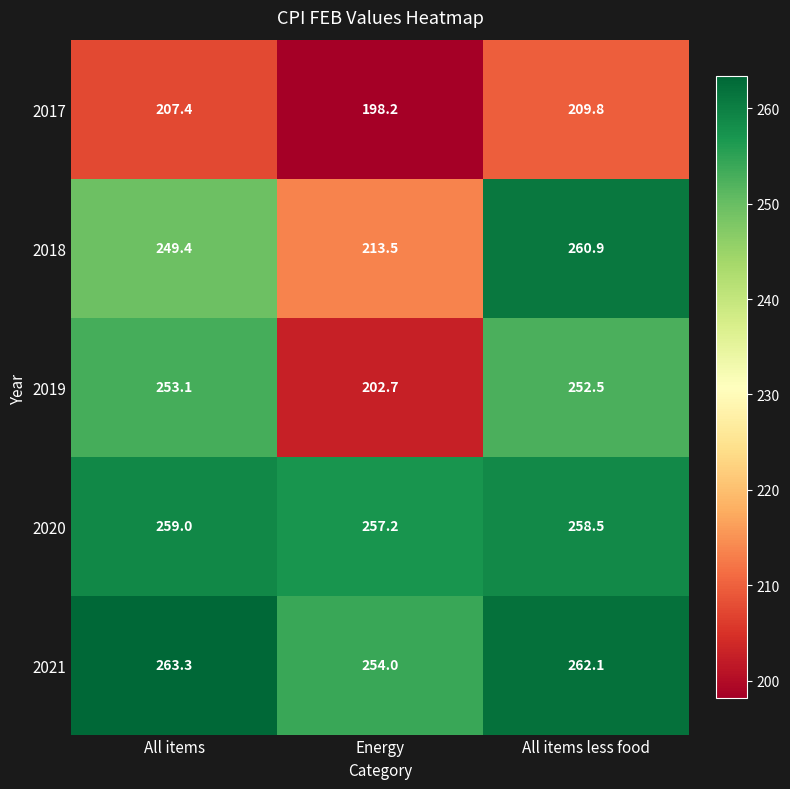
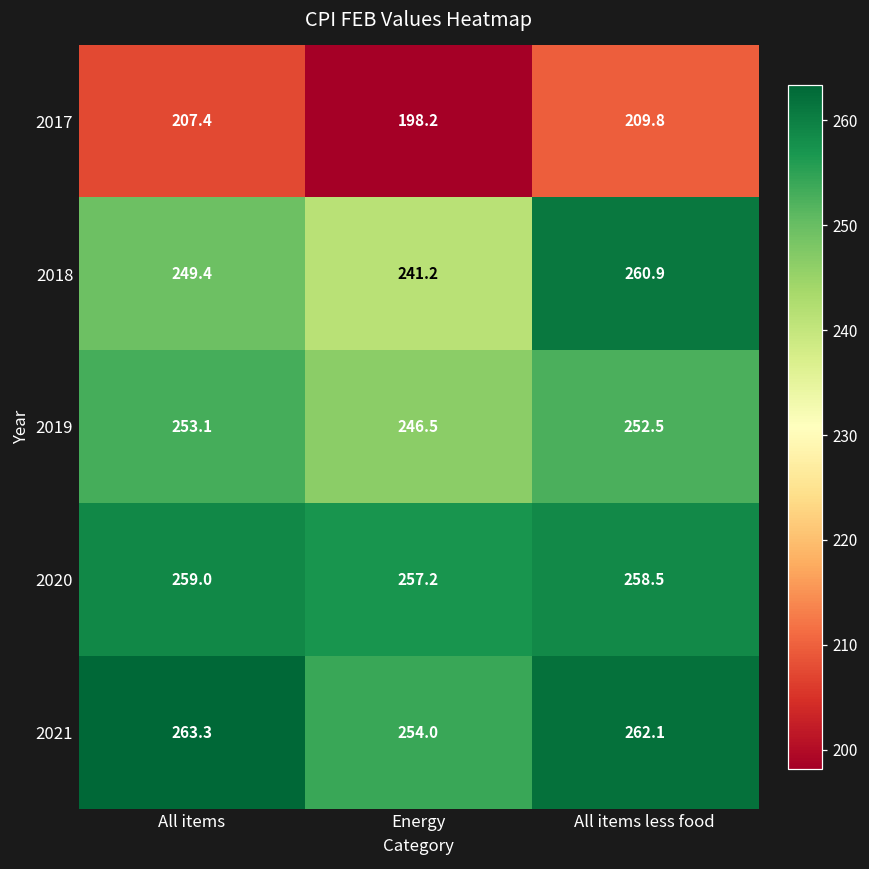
  {
    "2017": {
      "All items": 207.4,
      "Energy": 198.2,
      "All items less food": 209.8
    },
    "2018": {
      "All items": 249.4,
-     "Energy": 213.5,
+     "Energy": 241.2,
      "All items less food": 260.9
    },
    "2019": {
      "All items": 253.1,
-     "Energy": 202.7,
+     "Energy": 246.5,
      "All items less food": 252.5
    },
    "2020": {
      "All items": 259.0,
      "Energy": 257.2,
      "All items less food": 258.5
    },
    "2021": {
      "All items": 263.3,
      "Energy": 254.0,
      "All items less food": 262.1
    }
  }
